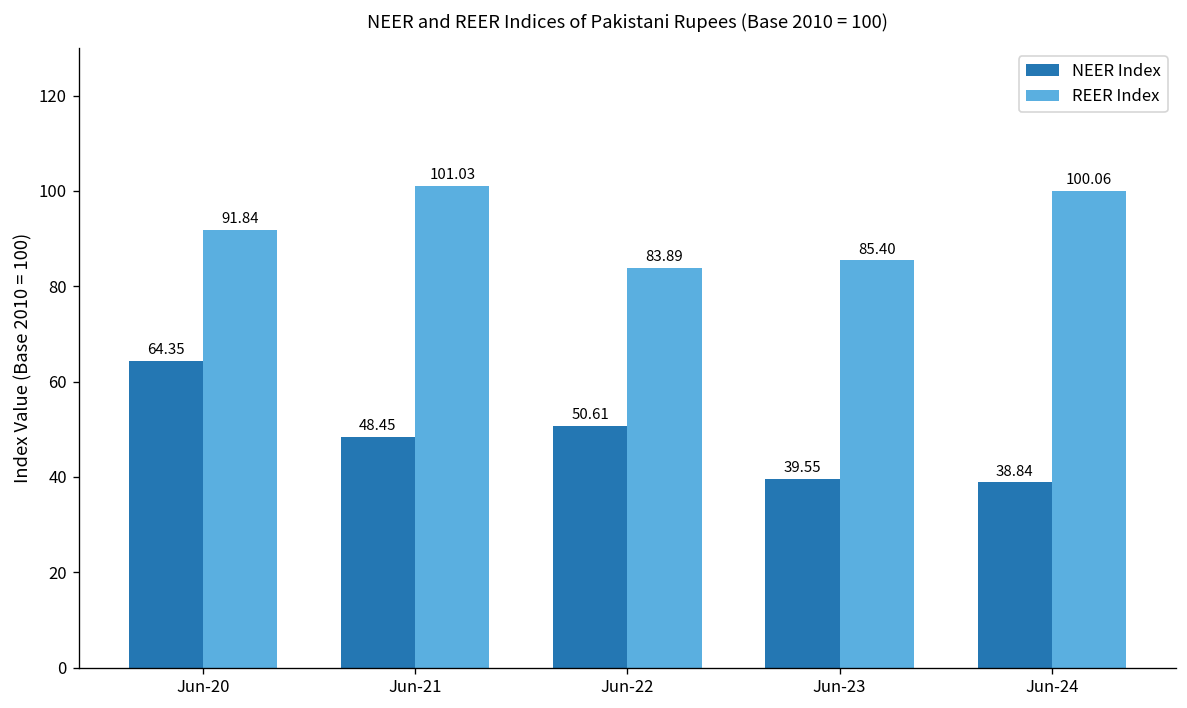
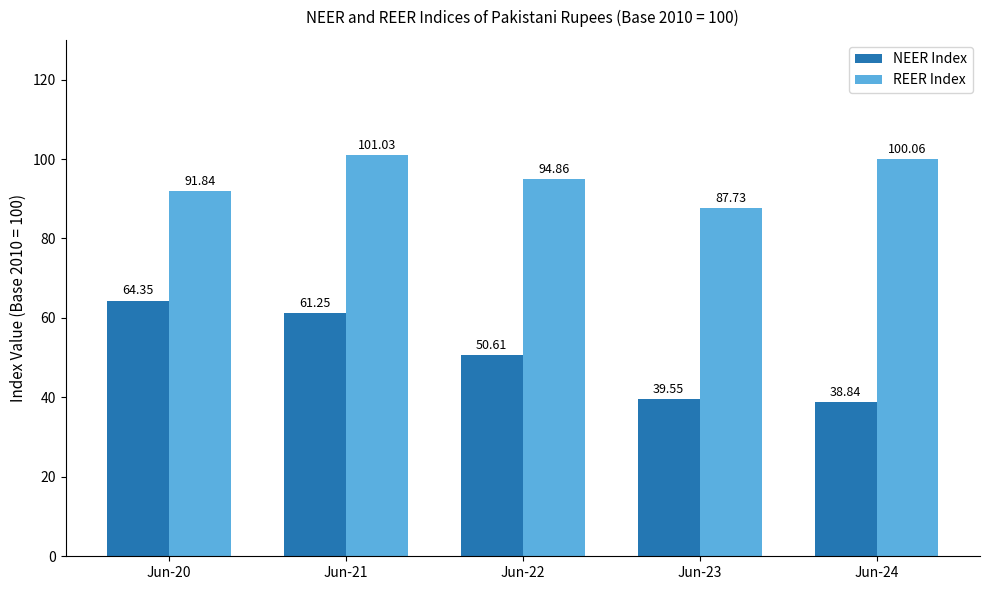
  {
    "NEER Index": {
      "Jun-20": 64.35,
-     "Jun-21": 48.45,
+     "Jun-21": 61.25,
      "Jun-22": 50.61,
      "Jun-23": 39.55,
      "Jun-24": 38.84
    },
    "REER Index": {
      "Jun-20": 91.84,
      "Jun-21": 101.03,
-     "Jun-22": 83.89,
-     "Jun-23": 85.40,
+     "Jun-22": 94.86,
+     "Jun-23": 87.73,
      "Jun-24": 100.06
    }
  }
